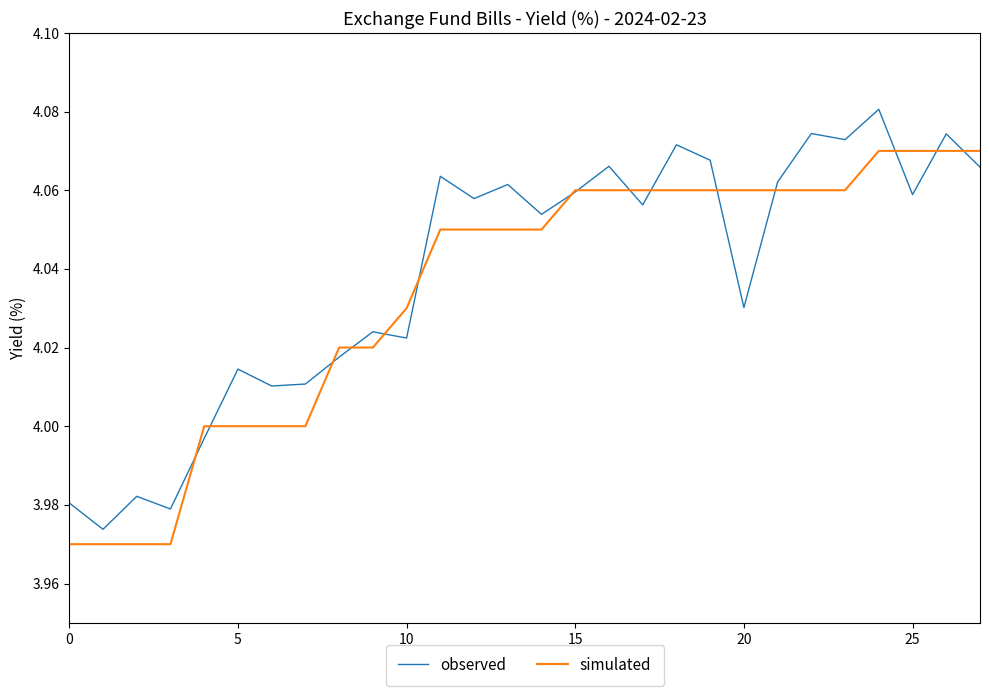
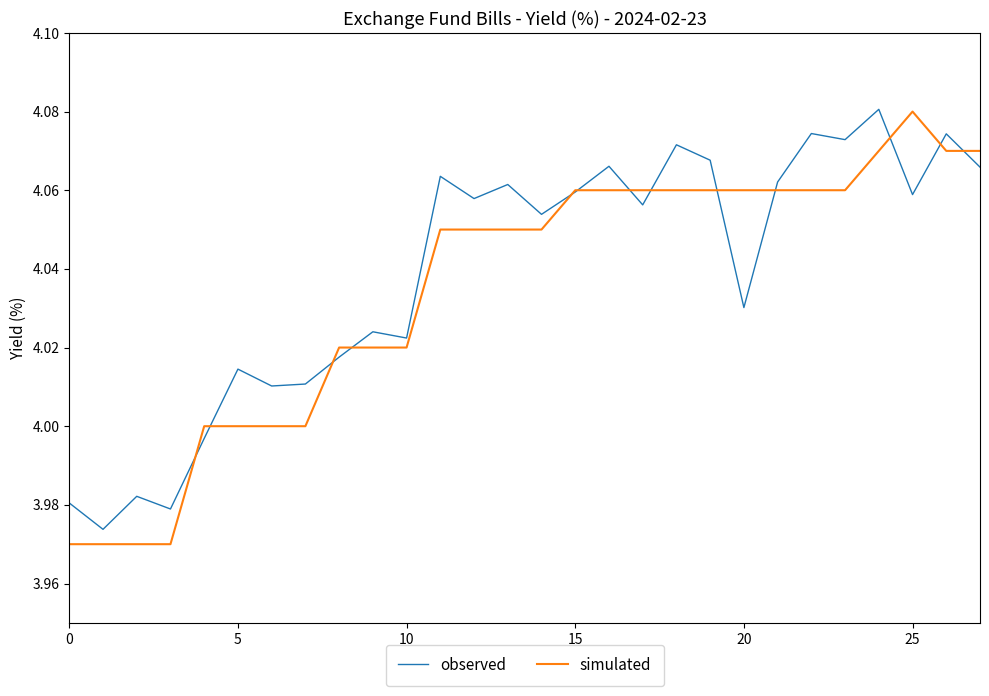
  {
    "observed": {
      "0": 3.98,
      "5": 4.015,
      "10": 4.022,
      "20": 4.03,
      "25": 4.059
    },
    "simulated": {
      "0": 3.97,
      "5": 4.00,
-     "10": 4.03,
+     "10": 4.02,
      "20": 4.06,
-     "25": 4.07
+     "25": 4.08
    }
  }
